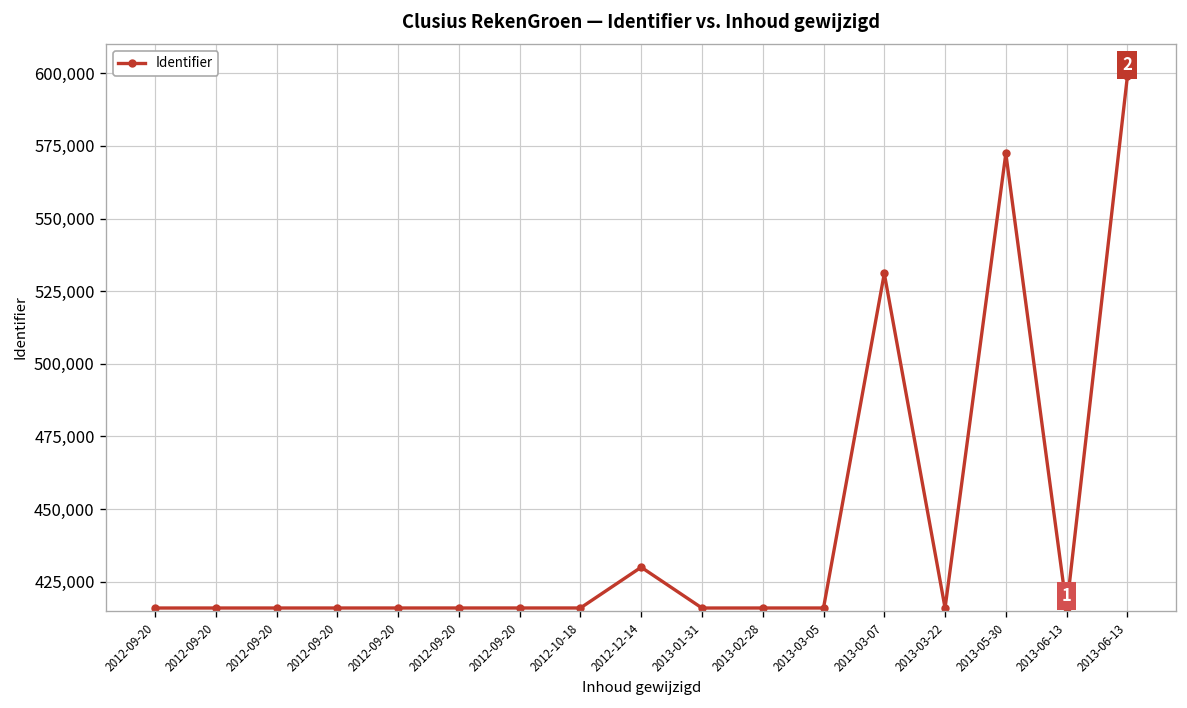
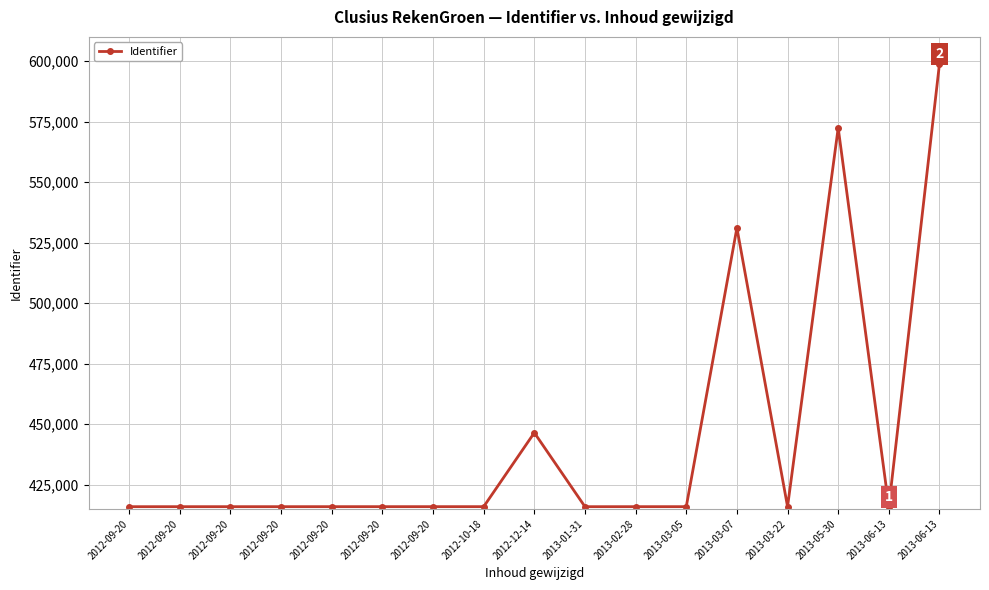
  {
    "2012-10-18": "416,000",
-   "2012-12-14": "430,000",
+   "2012-12-14": "446,000",
    "2013-01-31": "416,000",
    "2013-02-28": "416,000",
    "2013-03-05": "416,000",
    "2013-03-07": "531,000",
    "2013-03-22": "416,000",
    "2013-05-30": "572,000"
  }
